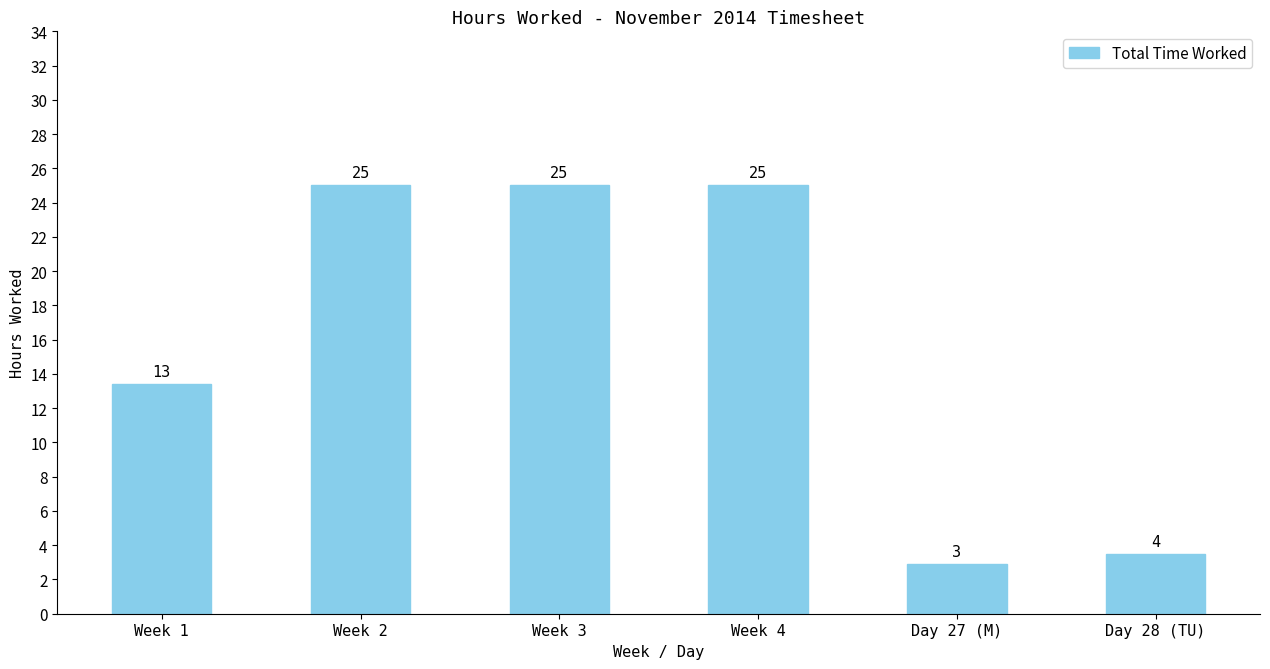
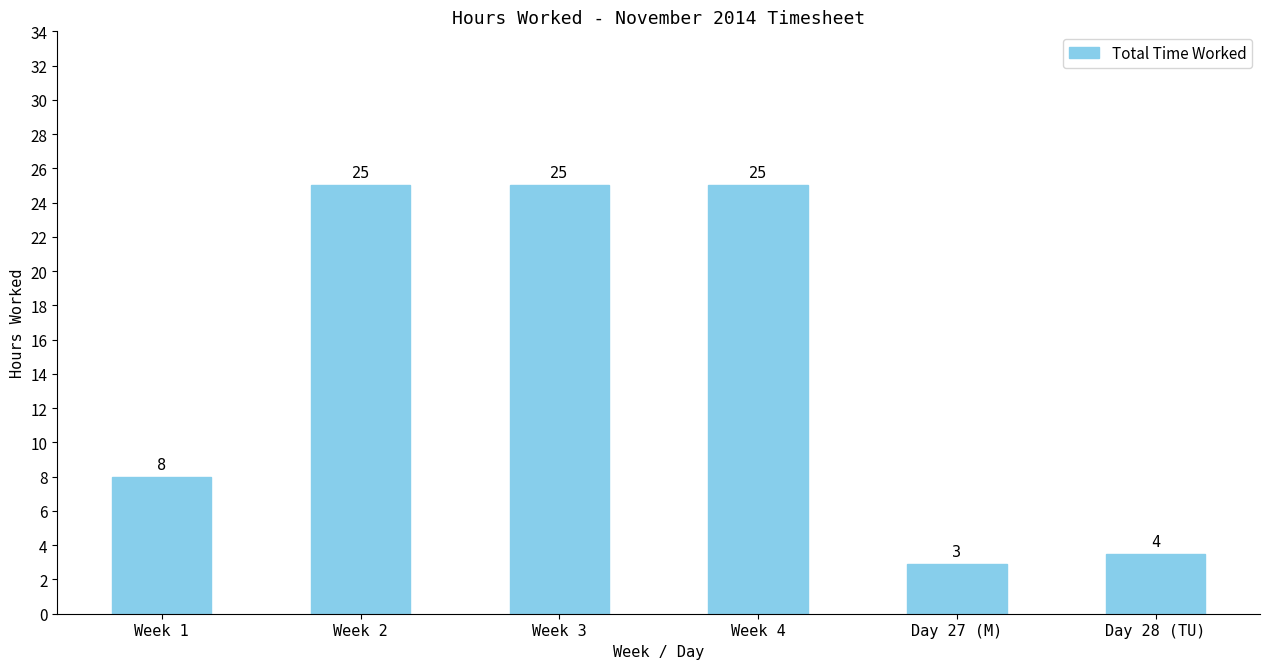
  {
-   "Week 1": 13,
+   "Week 1": 8,
    "Week 2": 25,
    "Week 3": 25,
    "Week 4": 25,
    "Day 27 (M)": 3,
    "Day 28 (TU)": 4
  }
